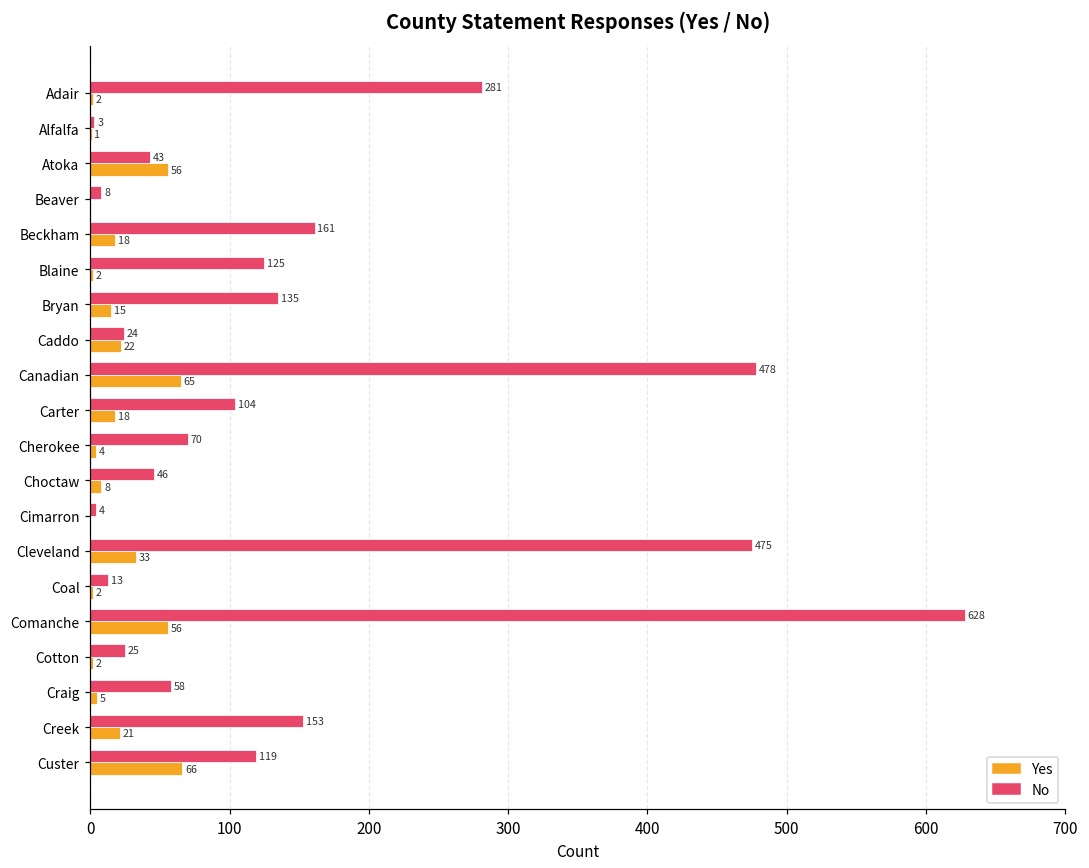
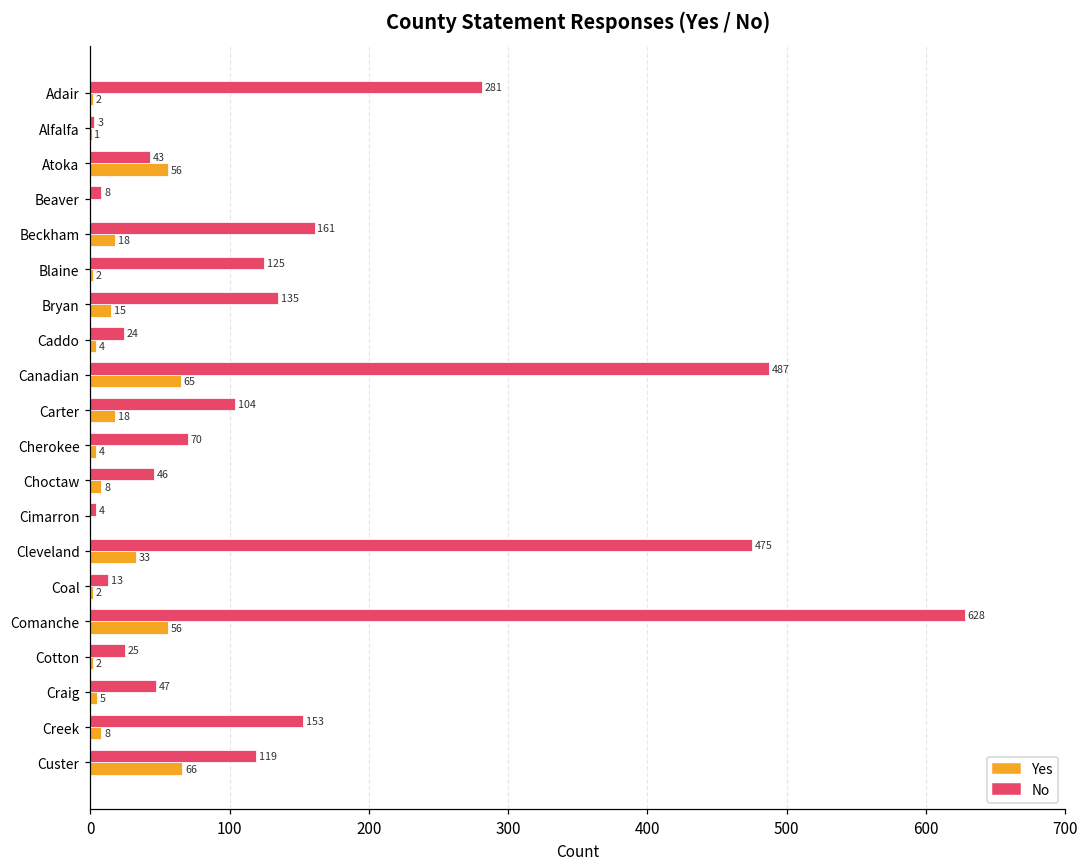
  {
    "Yes": {
      "Adair": 2,
      "Alfalfa": 1,
      "Atoka": 56,
      "Beckham": 18,
      "Blaine": 2,
      "Bryan": 15,
-     "Caddo": 22,
+     "Caddo": 4,
      "Canadian": 65,
      "Carter": 18,
      "Cherokee": 4,
      "Choctaw": 8,
      "Cleveland": 33,
      "Coal": 2,
      "Comanche": 56,
      "Cotton": 2,
      "Craig": 5,
-     "Creek": 21,
+     "Creek": 8,
      "Custer": 66
    },
    "No": {
      "Adair": 281,
      "Alfalfa": 3,
      "Atoka": 43,
      "Beaver": 8,
      "Beckham": 161,
      "Blaine": 125,
      "Bryan": 135,
      "Caddo": 24,
-     "Canadian": 478,
+     "Canadian": 487,
      "Carter": 104,
      "Cherokee": 70,
      "Choctaw": 46,
      "Cimarron": 4,
      "Cleveland": 475,
      "Coal": 13,
      "Comanche": 628,
      "Cotton": 25,
-     "Craig": 58,
+     "Craig": 47,
      "Creek": 153,
      "Custer": 119
    }
  }
